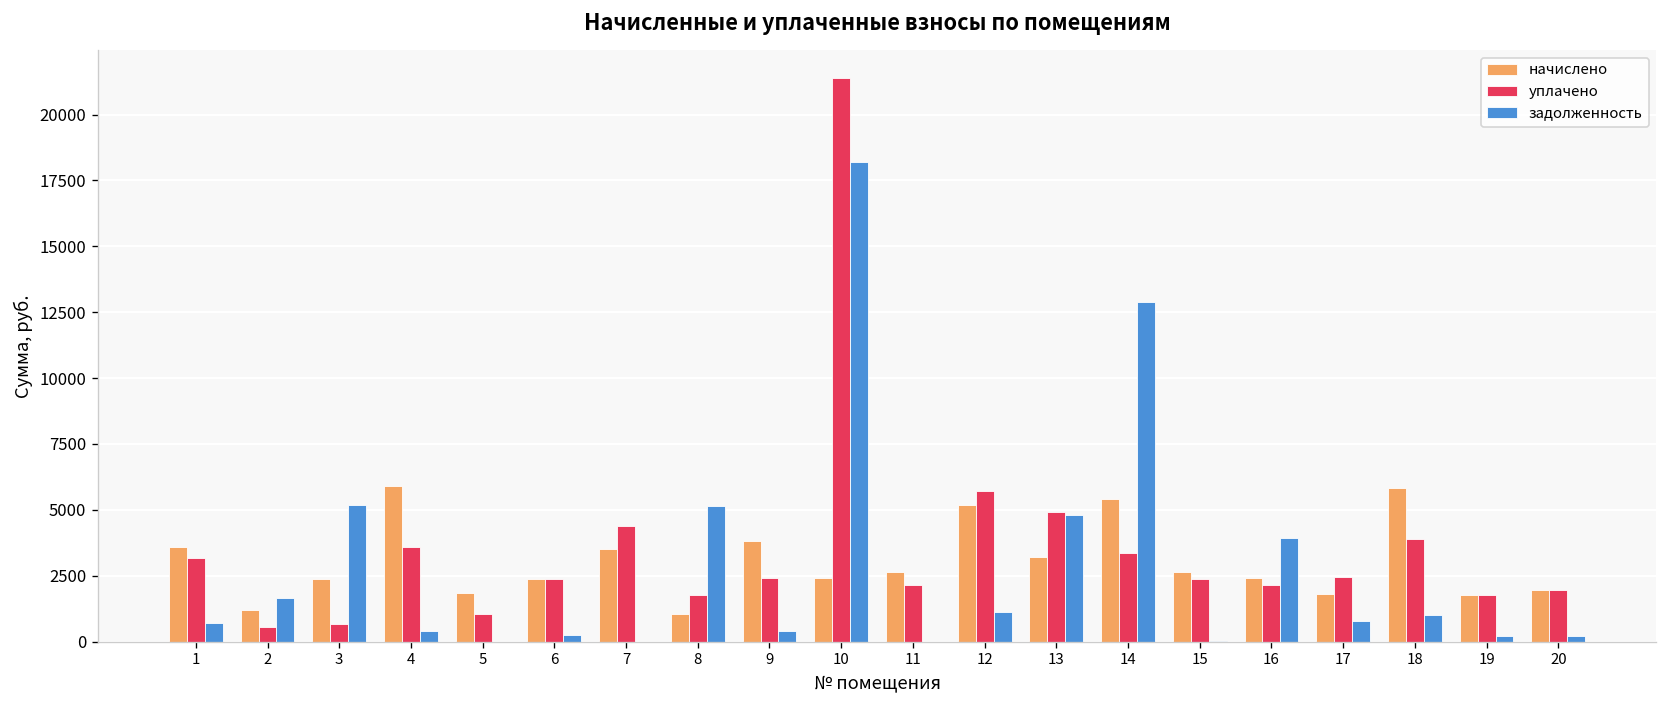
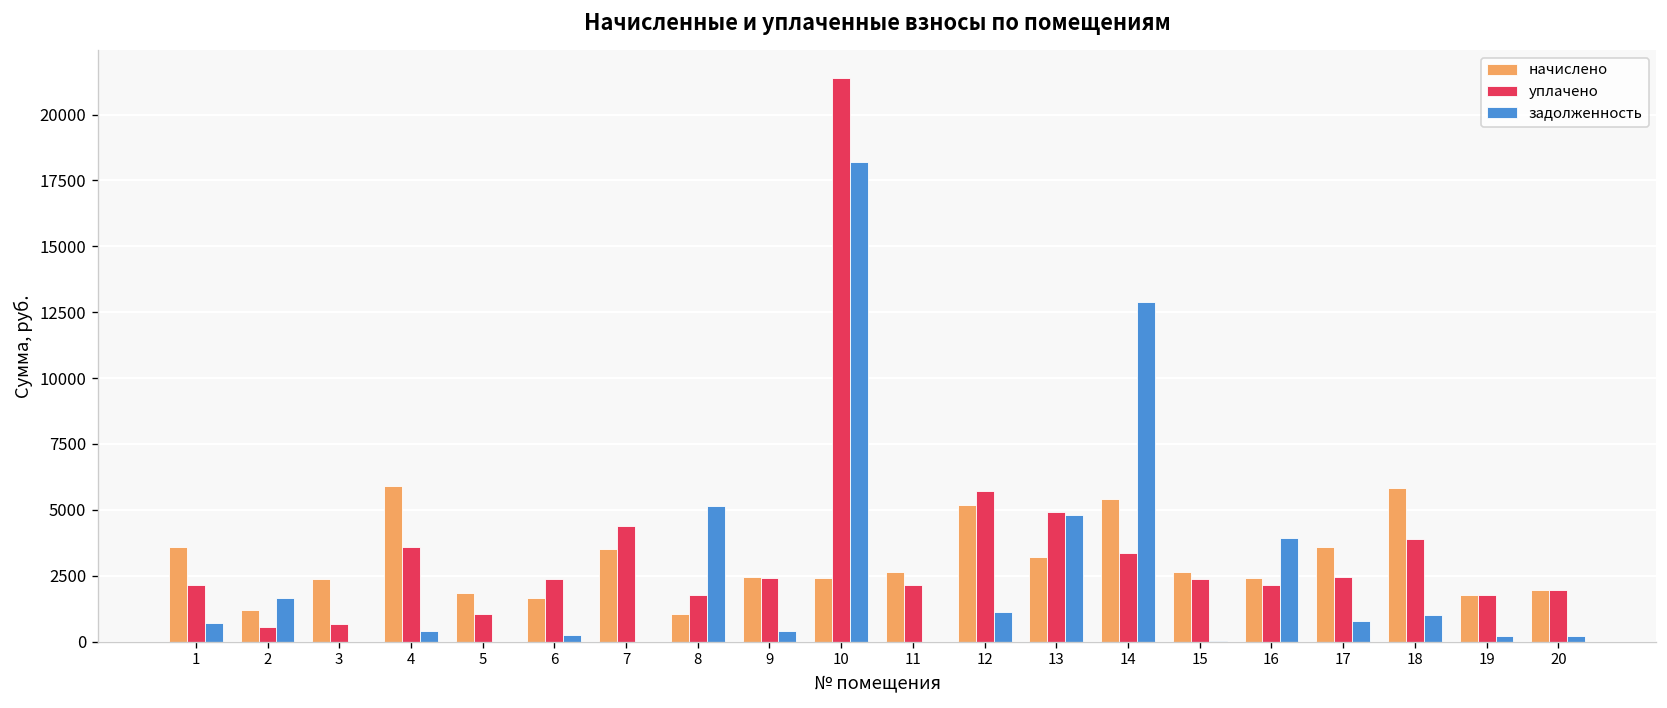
  {
    "начислено": {
      "1": 3600,
      "2": 1200,
      "3": 2400,
      "4": 5900,
      "5": 1800,
-     "6": 2400,
+     "6": 1600,
      "7": 3500,
      "8": 1000,
-     "9": 3800,
+     "9": 2500,
      "10": 2400,
      "11": 2600,
      "12": 5200,
      "13": 3200,
      "14": 5400,
      "15": 2700,
      "16": 2400,
-     "17": 1800,
+     "17": 3600,
      "18": 5800,
      "19": 1800,
      "20": 2000
    },
    "уплачено": {
-     "1": 3200,
+     "1": 2200,
      "2": 600,
      "3": 700,
      "4": 3600,
      "5": 1000,
      "6": 2400,
      "7": 4400,
      "8": 1800,
      "9": 2400,
      "10": 21400,
      "11": 2100,
      "12": 5700,
      "13": 4900,
      "14": 3400,
      "15": 2400,
      "16": 2200,
      "17": 2400,
      "18": 3900,
      "19": 1800,
      "20": 1900
    },
    "задолженность": {
      "1": 700,
      "2": 1700,
-     "3": 5200,
+     "3": 0,
      "4": 400,
      "5": 0,
      "6": 300,
      "7": 0,
      "8": 5100,
      "9": 400,
      "10": 18200,
      "11": 0,
      "12": 1100,
      "13": 4800,
      "14": 12900,
      "16": 3900,
      "17": 800,
      "18": 1000,
      "19": 200,
      "20": 200
    }
  }
